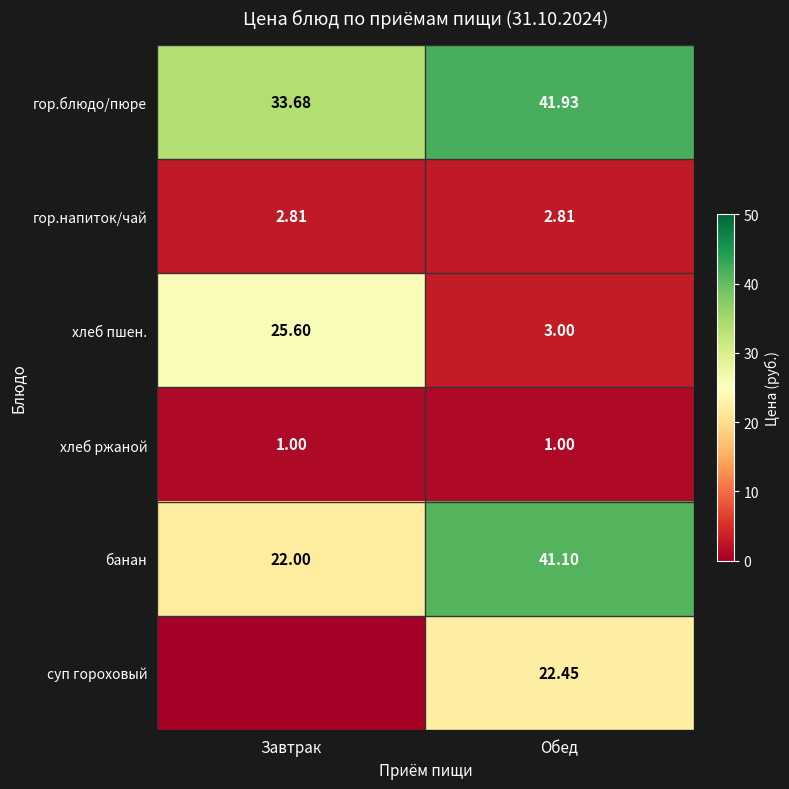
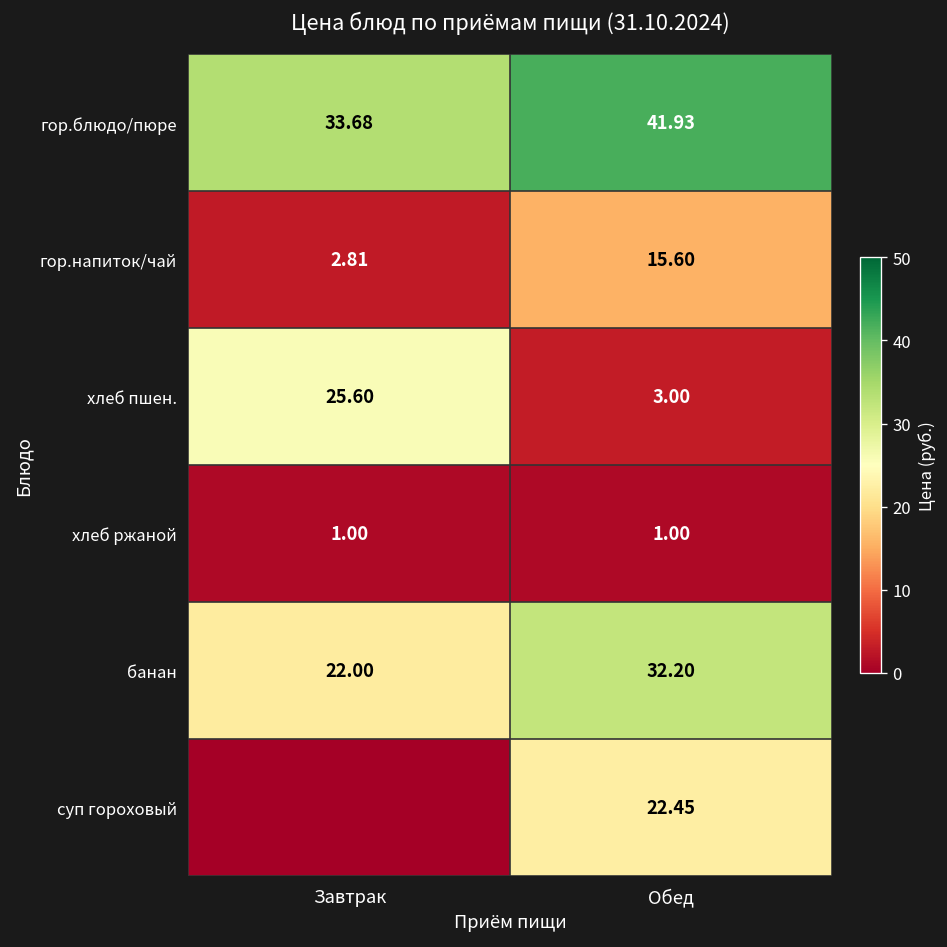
  {
    "гор.блюдо/пюре": {
      "Завтрак": 33.68,
      "Обед": 41.93
    },
    "гор.напиток/чай": {
      "Завтрак": 2.81,
-     "Обед": 2.81
+     "Обед": 15.60
    },
    "хлеб пшен.": {
      "Завтрак": 25.60,
      "Обед": 3.00
    },
    "хлеб ржаной": {
      "Завтрак": 1.00,
      "Обед": 1.00
    },
    "банан": {
      "Завтрак": 22.00,
-     "Обед": 41.10
+     "Обед": 32.20
    },
    "суп гороховый": {
      "Обед": 22.45
    }
  }
